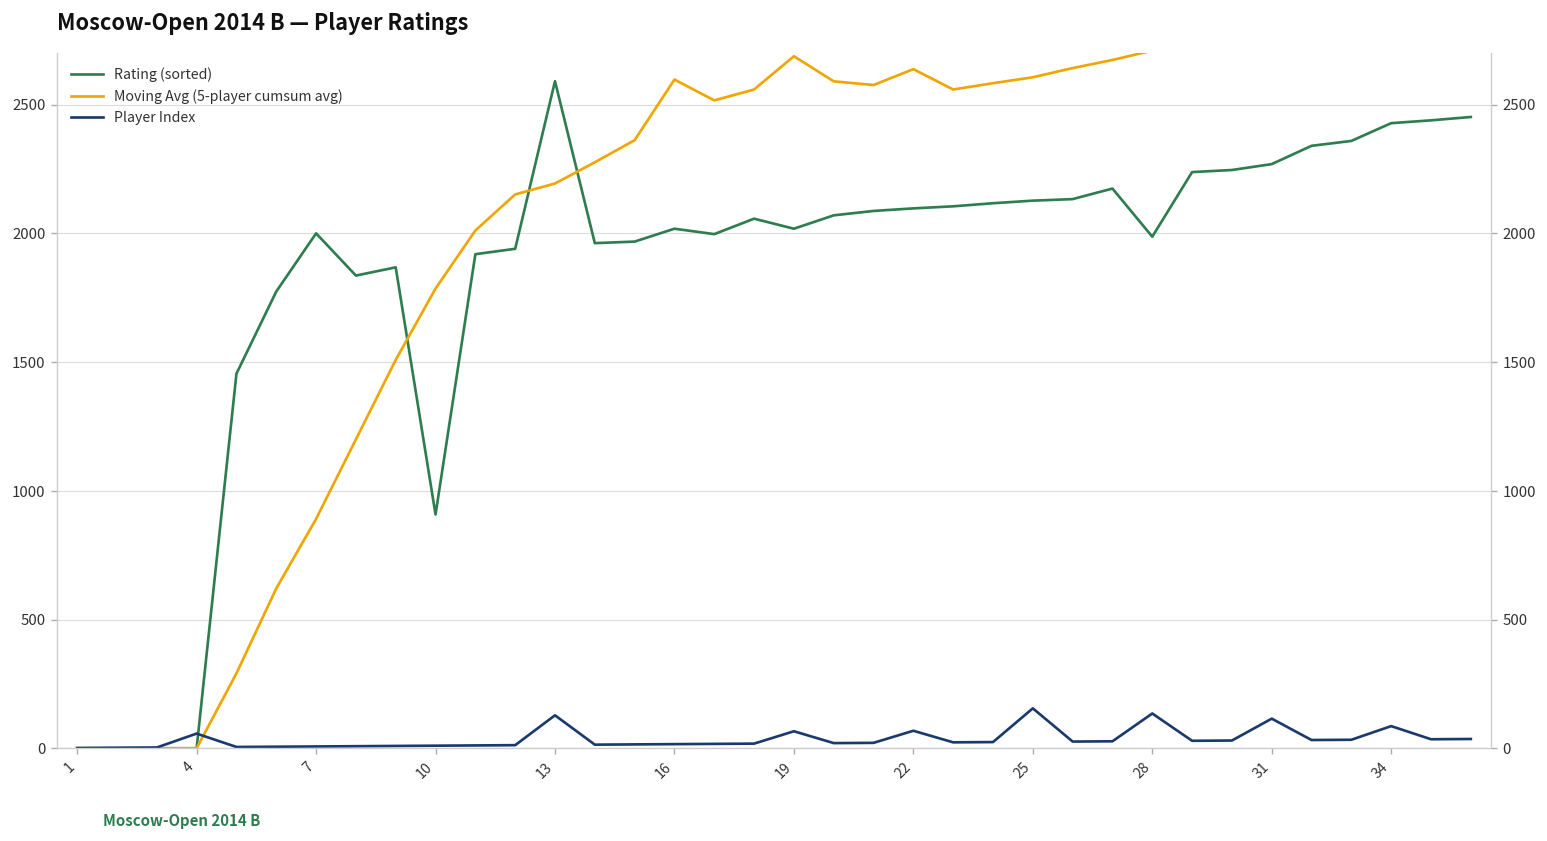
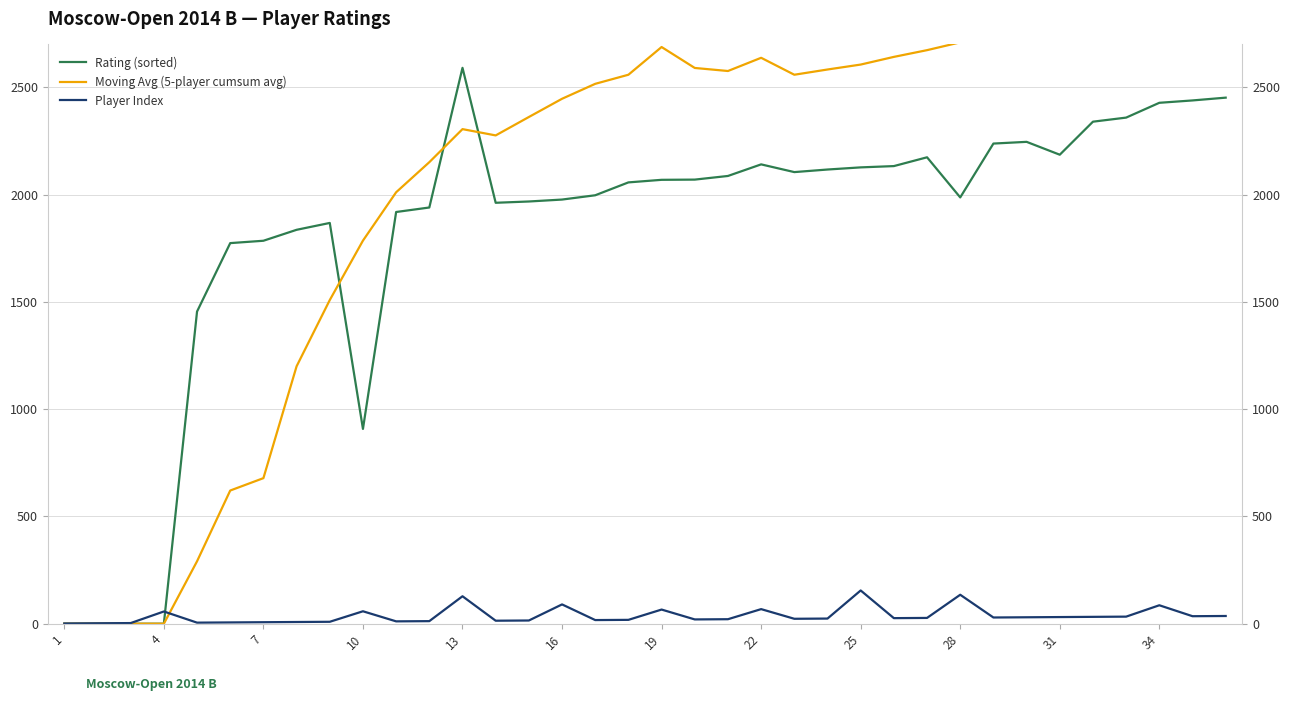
  {
    "Rating (sorted)": {
-     "7": 2000,
+     "7": 1790,
      "10": 910,
      "13": 2590,
-     "16": 2020,
-     "19": 2020,
-     "22": 2100,
+     "16": 1980,
+     "19": 2070,
+     "22": 2140,
      "25": 2130,
      "28": 1990,
-     "31": 2270,
+     "31": 2190,
      "34": 2430
    },
    "Moving Avg (5-player cumsum avg)": {
-     "7": 890,
+     "7": 680,
      "10": 1790,
-     "13": 2190,
-     "16": 2600,
+     "13": 2310,
+     "16": 2450,
      "19": 2690,
      "22": 2640,
      "25": 2610
    },
    "Player Index": {
      "4": 60,
      "7": 10,
-     "10": 10,
+     "10": 60,
      "13": 130,
-     "16": 20,
+     "16": 90,
      "19": 70,
      "22": 70,
      "25": 160,
      "28": 140,
-     "31": 120,
+     "31": 30,
      "34": 90
    }
  }
